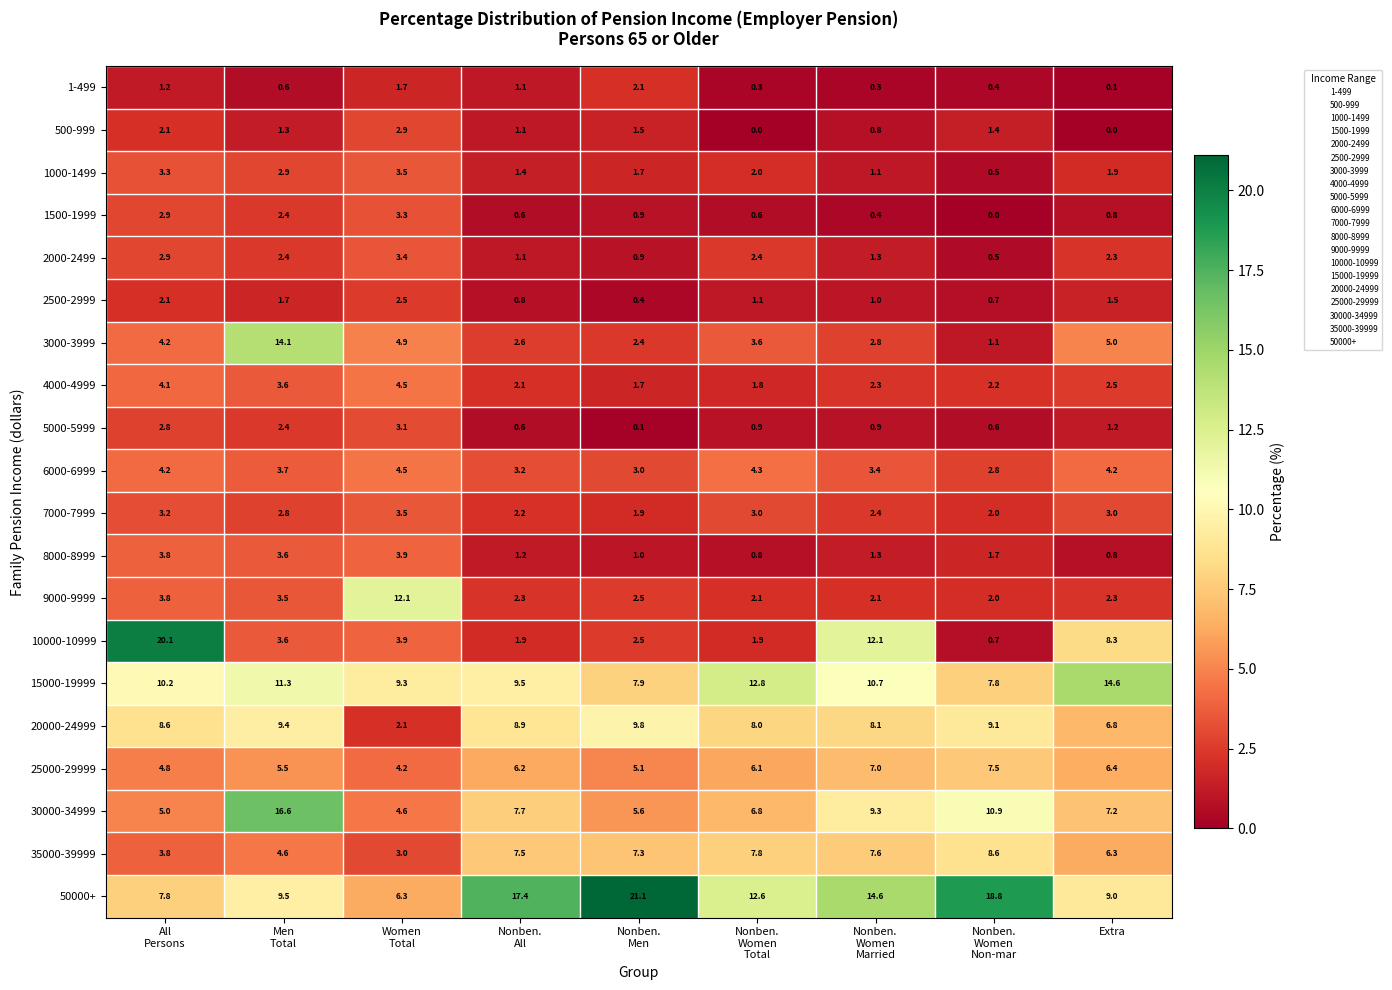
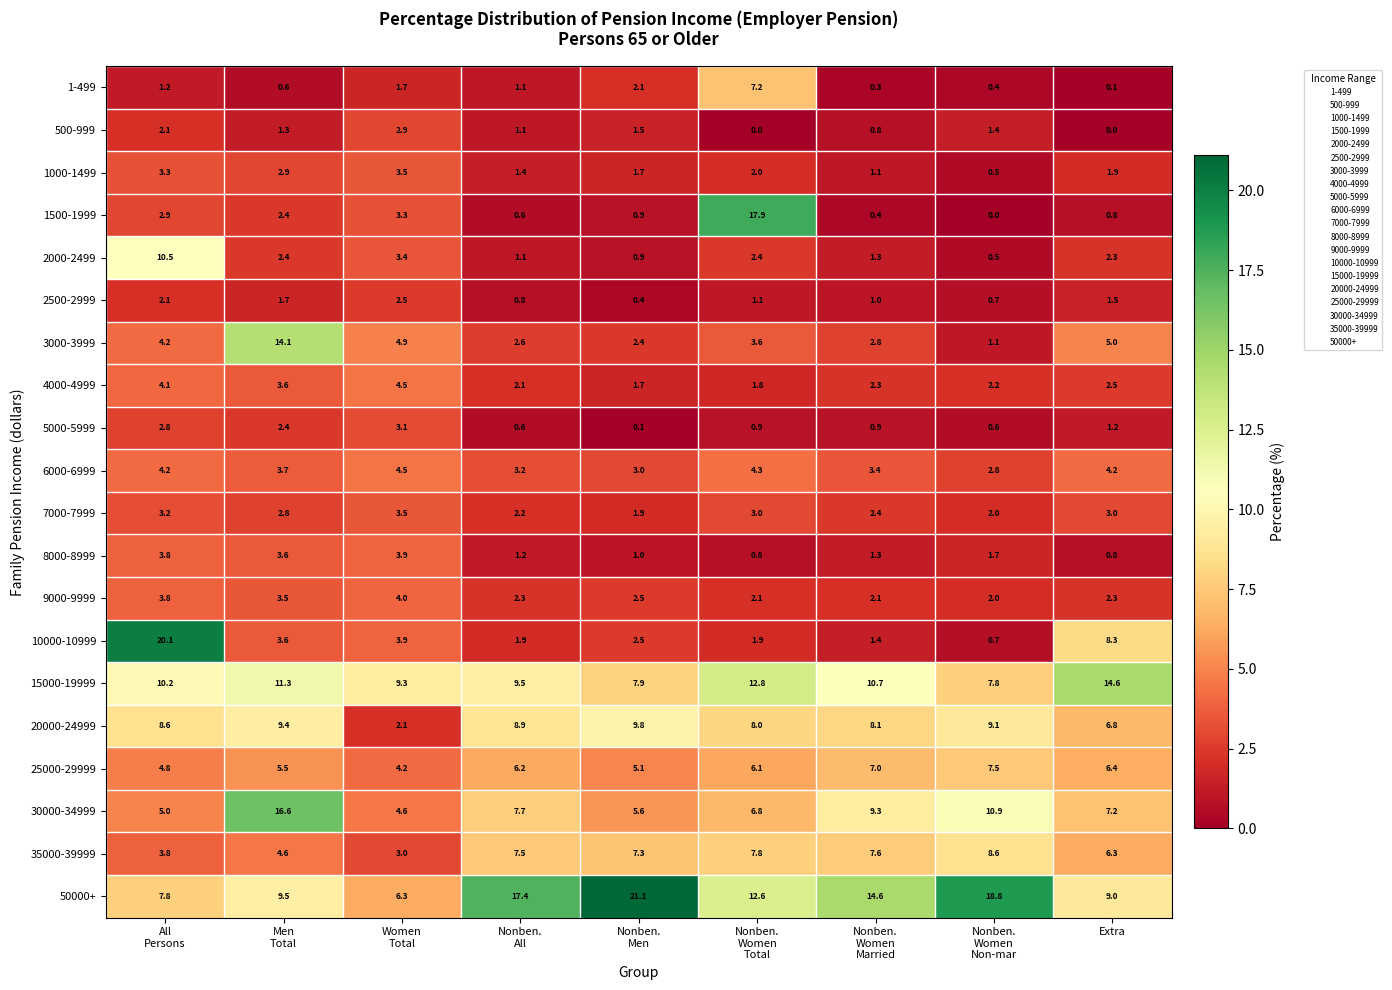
  {
    "1-499": {
      "All Persons": 1.2,
      "Men Total": 0.6,
      "Women Total": 1.7,
      "Nonben. All": 1.1,
      "Nonben. Men": 2.1,
-     "Nonben. Women Total": 0.3,
+     "Nonben. Women Total": 7.2,
      "Nonben. Women Married": 0.3,
      "Nonben. Women Non-mar": 0.4,
      "Extra": 0.1
    },
    "500-999": {
      "All Persons": 2.1,
      "Men Total": 1.3,
      "Women Total": 2.9,
      "Nonben. All": 1.1,
      "Nonben. Men": 1.5,
      "Nonben. Women Total": 0.0,
      "Nonben. Women Married": 0.8,
      "Nonben. Women Non-mar": 1.4,
      "Extra": 0.0
    },
    "1000-1499": {
      "All Persons": 3.3,
      "Men Total": 2.9,
      "Women Total": 3.5,
      "Nonben. All": 1.4,
      "Nonben. Men": 1.7,
      "Nonben. Women Total": 2.0,
      "Nonben. Women Married": 1.1,
      "Nonben. Women Non-mar": 0.5,
      "Extra": 1.9
    },
    "1500-1999": {
      "All Persons": 2.9,
      "Men Total": 2.4,
      "Women Total": 3.3,
      "Nonben. All": 0.6,
      "Nonben. Men": 0.9,
-     "Nonben. Women Total": 0.6,
+     "Nonben. Women Total": 17.9,
      "Nonben. Women Married": 0.4,
      "Nonben. Women Non-mar": 0.0,
      "Extra": 0.8
    },
    "2000-2499": {
-     "All Persons": 2.9,
+     "All Persons": 10.5,
      "Men Total": 2.4,
      "Women Total": 3.4,
      "Nonben. All": 1.1,
      "Nonben. Men": 0.9,
      "Nonben. Women Total": 2.4,
      "Nonben. Women Married": 1.3,
      "Nonben. Women Non-mar": 0.5,
      "Extra": 2.3
    },
    "2500-2999": {
      "All Persons": 2.1,
      "Men Total": 1.7,
      "Women Total": 2.5,
      "Nonben. All": 0.8,
      "Nonben. Men": 0.4,
      "Nonben. Women Total": 1.1,
      "Nonben. Women Married": 1.0,
      "Nonben. Women Non-mar": 0.7,
      "Extra": 1.5
    },
    "3000-3999": {
      "All Persons": 4.2,
      "Men Total": 14.1,
      "Women Total": 4.9,
      "Nonben. All": 2.6,
      "Nonben. Men": 2.4,
      "Nonben. Women Total": 3.6,
      "Nonben. Women Married": 2.8,
      "Nonben. Women Non-mar": 1.1,
      "Extra": 5.0
    },
    "4000-4999": {
      "All Persons": 4.1,
      "Men Total": 3.6,
      "Women Total": 4.5,
      "Nonben. All": 2.1,
      "Nonben. Men": 1.7,
      "Nonben. Women Total": 1.8,
      "Nonben. Women Married": 2.3,
      "Nonben. Women Non-mar": 2.2,
      "Extra": 2.5
    },
    "5000-5999": {
      "All Persons": 2.8,
      "Men Total": 2.4,
      "Women Total": 3.1,
      "Nonben. All": 0.6,
      "Nonben. Men": 0.1,
      "Nonben. Women Total": 0.9,
      "Nonben. Women Married": 0.9,
      "Nonben. Women Non-mar": 0.6,
      "Extra": 1.2
    },
    "6000-6999": {
      "All Persons": 4.2,
      "Men Total": 3.7,
      "Women Total": 4.5,
      "Nonben. All": 3.2,
      "Nonben. Men": 3.0,
      "Nonben. Women Total": 4.3,
      "Nonben. Women Married": 3.4,
      "Nonben. Women Non-mar": 2.8,
      "Extra": 4.2
    },
    "7000-7999": {
      "All Persons": 3.2,
      "Men Total": 2.8,
      "Women Total": 3.5,
      "Nonben. All": 2.2,
      "Nonben. Men": 1.9,
      "Nonben. Women Total": 3.0,
      "Nonben. Women Married": 2.4,
      "Nonben. Women Non-mar": 2.0,
      "Extra": 3.0
    },
    "8000-8999": {
      "All Persons": 3.8,
      "Men Total": 3.6,
      "Women Total": 3.9,
      "Nonben. All": 1.2,
      "Nonben. Men": 1.0,
      "Nonben. Women Total": 0.8,
      "Nonben. Women Married": 1.3,
      "Nonben. Women Non-mar": 1.7,
      "Extra": 0.8
    },
    "9000-9999": {
      "All Persons": 3.8,
      "Men Total": 3.5,
-     "Women Total": 12.1,
+     "Women Total": 4.0,
      "Nonben. All": 2.3,
      "Nonben. Men": 2.5,
      "Nonben. Women Total": 2.1,
      "Nonben. Women Married": 2.1,
      "Nonben. Women Non-mar": 2.0,
      "Extra": 2.3
    },
    "10000-10999": {
      "All Persons": 20.1,
      "Men Total": 3.6,
      "Women Total": 3.9,
      "Nonben. All": 1.9,
      "Nonben. Men": 2.5,
      "Nonben. Women Total": 1.9,
-     "Nonben. Women Married": 12.1,
+     "Nonben. Women Married": 1.4,
      "Nonben. Women Non-mar": 0.7,
      "Extra": 8.3
    },
    "15000-19999": {
      "All Persons": 10.2,
      "Men Total": 11.3,
      "Women Total": 9.3,
      "Nonben. All": 9.5,
      "Nonben. Men": 7.9,
      "Nonben. Women Total": 12.8,
      "Nonben. Women Married": 10.7,
      "Nonben. Women Non-mar": 7.8,
      "Extra": 14.6
    },
    "20000-24999": {
      "All Persons": 8.6,
      "Men Total": 9.4,
      "Women Total": 2.1,
      "Nonben. All": 8.9,
      "Nonben. Men": 9.8,
      "Nonben. Women Total": 8.0,
      "Nonben. Women Married": 8.1,
      "Nonben. Women Non-mar": 9.1,
      "Extra": 6.8
    },
    "25000-29999": {
      "All Persons": 4.8,
      "Men Total": 5.5,
      "Women Total": 4.2,
      "Nonben. All": 6.2,
      "Nonben. Men": 5.1,
      "Nonben. Women Total": 6.1,
      "Nonben. Women Married": 7.0,
      "Nonben. Women Non-mar": 7.5,
      "Extra": 6.4
    },
    "30000-34999": {
      "All Persons": 5.0,
      "Men Total": 16.6,
      "Women Total": 4.6,
      "Nonben. All": 7.7,
      "Nonben. Men": 5.6,
      "Nonben. Women Total": 6.8,
      "Nonben. Women Married": 9.3,
      "Nonben. Women Non-mar": 10.9,
      "Extra": 7.2
    },
    "35000-39999": {
      "All Persons": 3.8,
      "Men Total": 4.6,
      "Women Total": 3.0,
      "Nonben. All": 7.5,
      "Nonben. Men": 7.3,
      "Nonben. Women Total": 7.8,
      "Nonben. Women Married": 7.6,
      "Nonben. Women Non-mar": 8.6,
      "Extra": 6.3
    },
    "50000+": {
      "All Persons": 7.8,
      "Men Total": 9.5,
      "Women Total": 6.3,
      "Nonben. All": 17.4,
      "Nonben. Men": 21.1,
      "Nonben. Women Total": 12.6,
      "Nonben. Women Married": 14.6,
      "Nonben. Women Non-mar": 18.8,
      "Extra": 9.0
    }
  }
